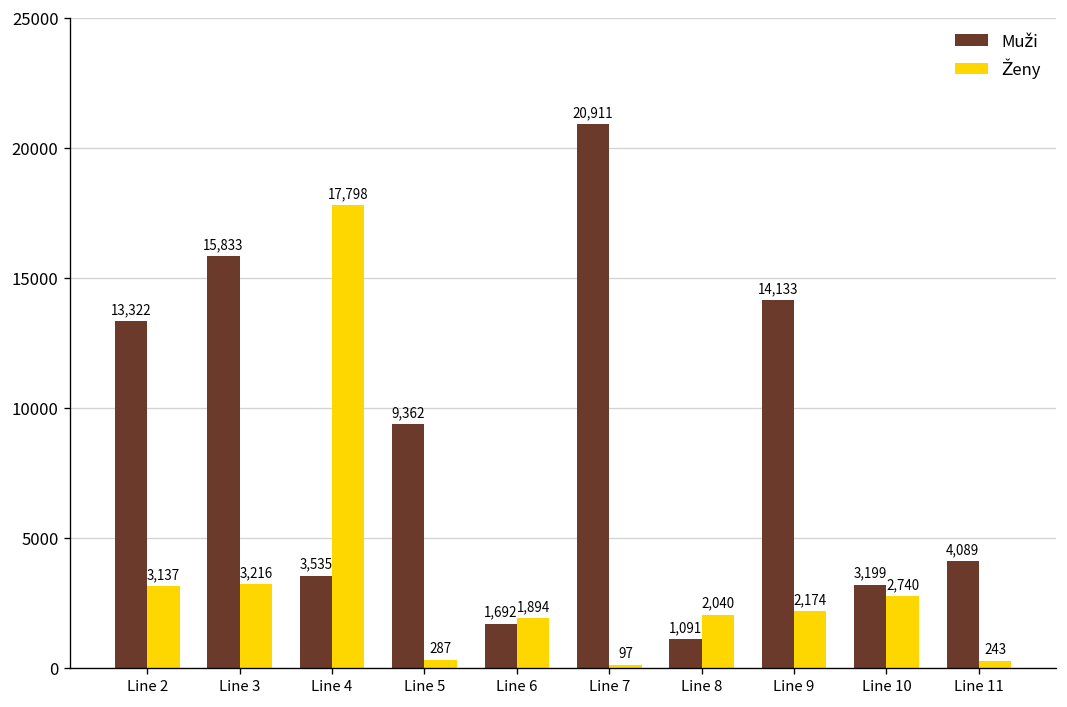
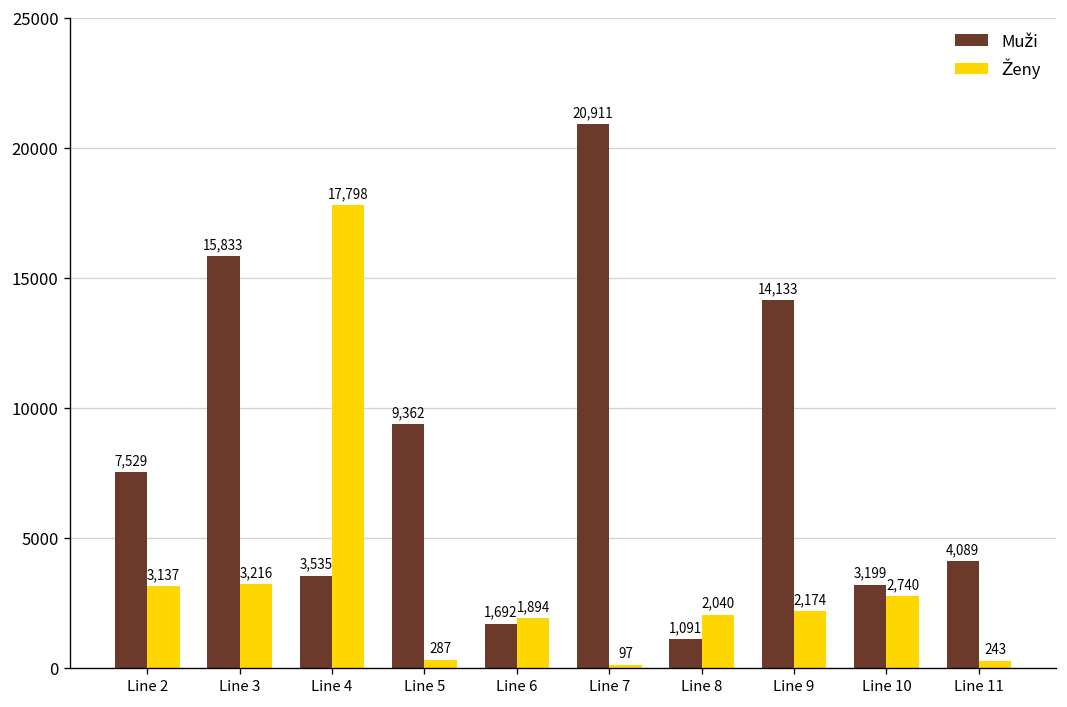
  {
    "Muži": {
-     "Line 2": "13,322",
+     "Line 2": "7,529",
      "Line 3": "15,833",
      "Line 4": "3,535",
      "Line 5": "9,362",
      "Line 6": "1,692",
      "Line 7": "20,911",
      "Line 8": "1,091",
      "Line 9": "14,133",
      "Line 10": "3,199",
      "Line 11": "4,089"
    },
    "Ženy": {
      "Line 2": "3,137",
      "Line 3": "3,216",
      "Line 4": "17,798",
      "Line 5": "287",
      "Line 6": "1,894",
      "Line 7": "97",
      "Line 8": "2,040",
      "Line 9": "2,174",
      "Line 10": "2,740",
      "Line 11": "243"
    }
  }
